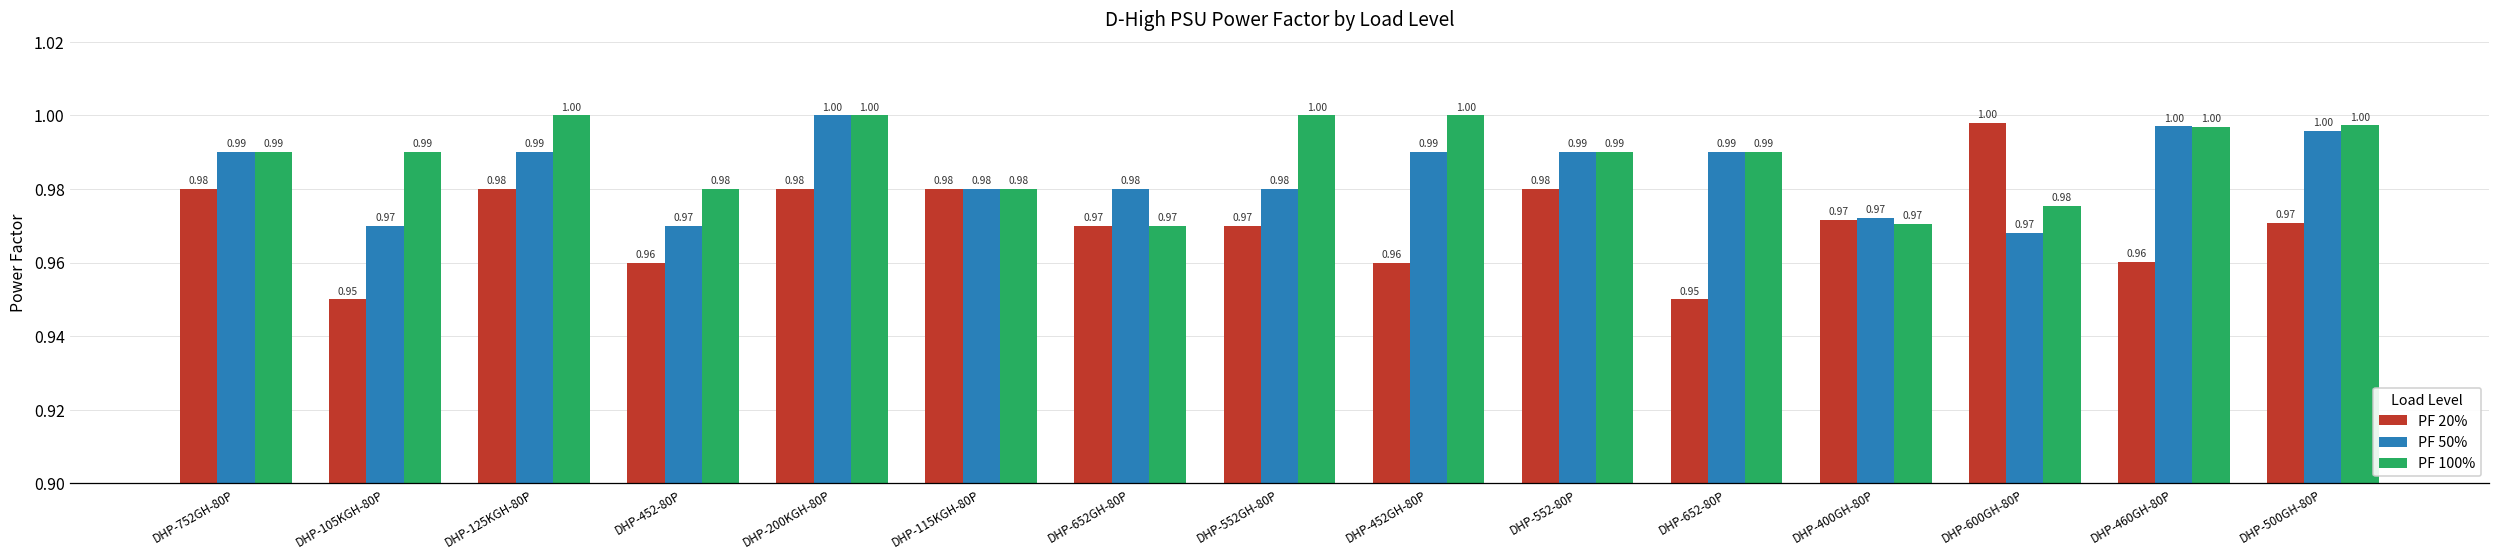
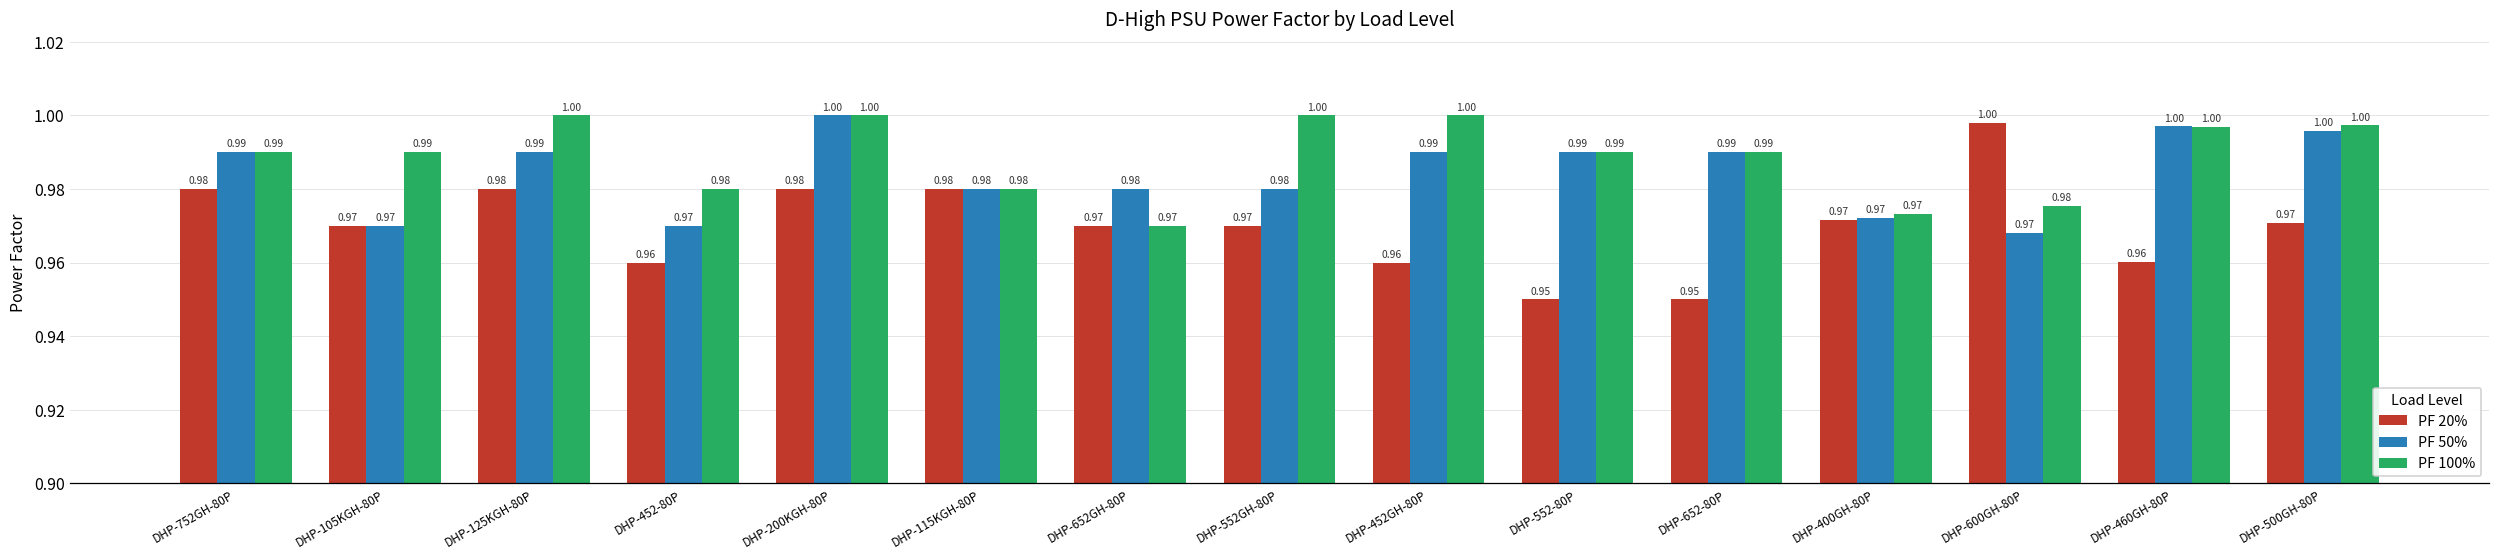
  {
    "PF 20%": {
      "DHP-752GH-80P": 0.98,
-     "DHP-105KGH-80P": 0.95,
+     "DHP-105KGH-80P": 0.97,
      "DHP-125KGH-80P": 0.98,
      "DHP-452-80P": 0.96,
      "DHP-200KGH-80P": 0.98,
      "DHP-115KGH-80P": 0.98,
      "DHP-652GH-80P": 0.97,
      "DHP-552GH-80P": 0.97,
      "DHP-452GH-80P": 0.96,
-     "DHP-552-80P": 0.98,
+     "DHP-552-80P": 0.95,
      "DHP-652-80P": 0.95,
      "DHP-400GH-80P": 0.97,
      "DHP-600GH-80P": 1.00,
      "DHP-460GH-80P": 0.96,
      "DHP-500GH-80P": 0.97
    },
    "PF 50%": {
      "DHP-752GH-80P": 0.99,
      "DHP-105KGH-80P": 0.97,
      "DHP-125KGH-80P": 0.99,
      "DHP-452-80P": 0.97,
      "DHP-200KGH-80P": 1.00,
      "DHP-115KGH-80P": 0.98,
      "DHP-652GH-80P": 0.98,
      "DHP-552GH-80P": 0.98,
      "DHP-452GH-80P": 0.99,
      "DHP-552-80P": 0.99,
      "DHP-652-80P": 0.99,
      "DHP-400GH-80P": 0.97,
      "DHP-600GH-80P": 0.97,
      "DHP-460GH-80P": 1.00,
      "DHP-500GH-80P": 1.00
    },
    "PF 100%": {
-     "DHP-400GH-80P": 0.971
+     "DHP-400GH-80P": 0.973
    }
  }
